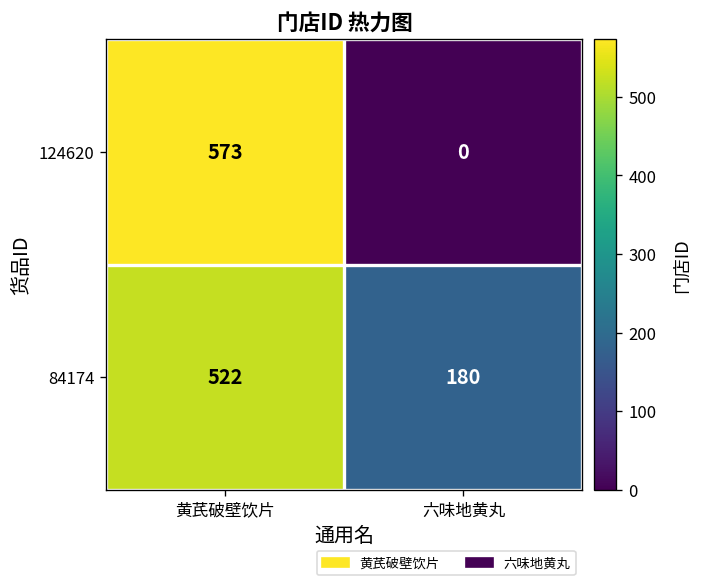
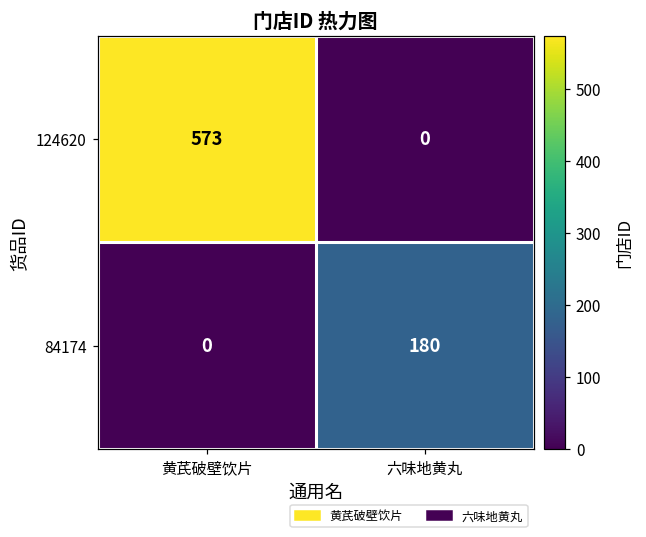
  {
    "124620": {
      "黄芪破壁饮片": 573,
      "六味地黄丸": 0
    },
    "84174": {
-     "黄芪破壁饮片": 522,
+     "黄芪破壁饮片": 0,
      "六味地黄丸": 180
    }
  }
